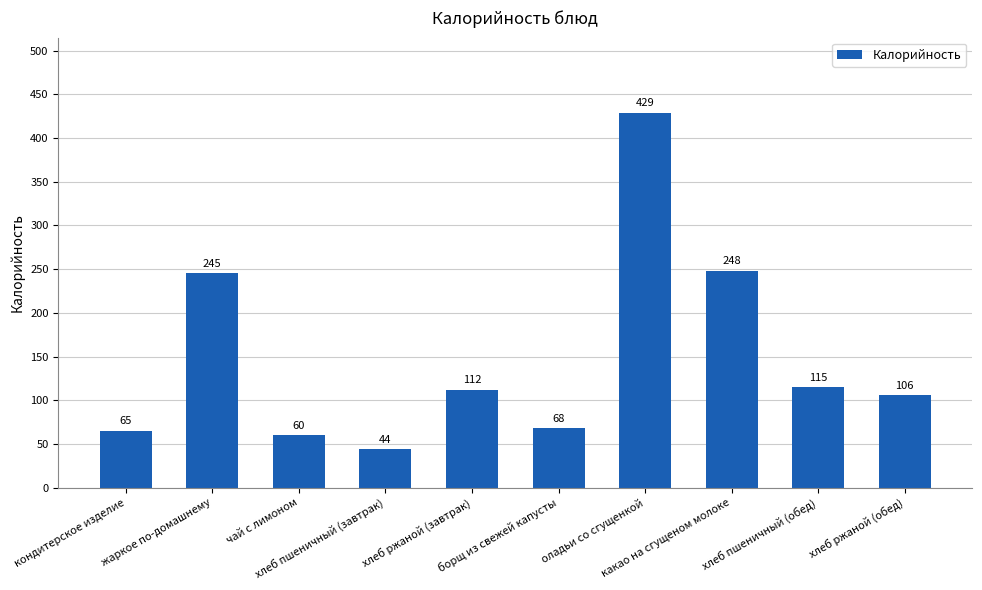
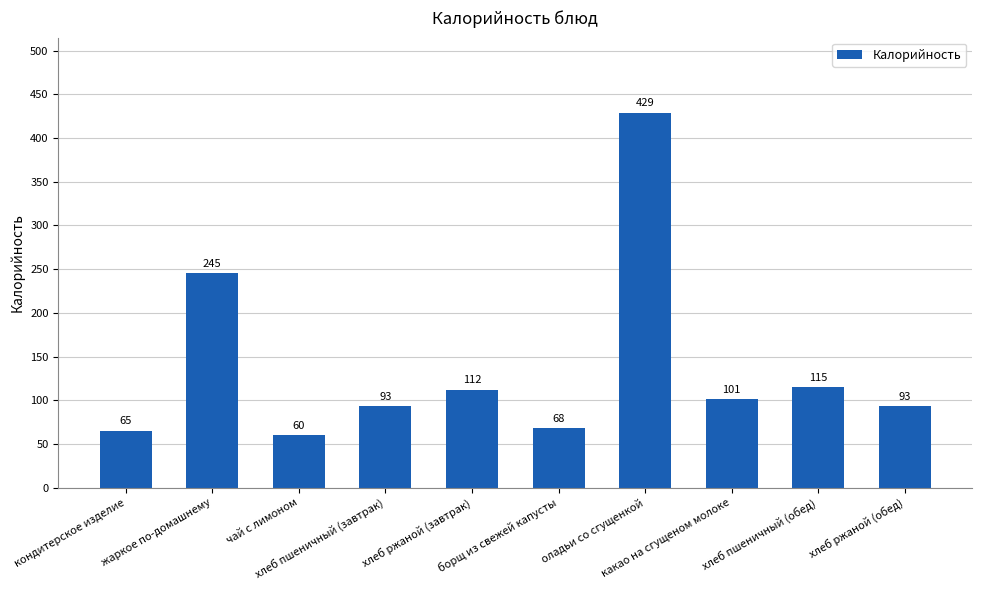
  {
    "кондитерское изделие": 65,
    "жаркое по-домашнему": 245,
    "чай с лимоном": 60,
-   "хлеб пшеничный (завтрак)": 44,
+   "хлеб пшеничный (завтрак)": 93,
    "хлеб ржаной (завтрак)": 112,
    "борщ из свежей капусты": 68,
    "оладьи со сгущенкой": 429,
-   "какао на сгущеном молоке": 248,
+   "какао на сгущеном молоке": 101,
    "хлеб пшеничный (обед)": 115,
-   "хлеб ржаной (обед)": 106
+   "хлеб ржаной (обед)": 93
  }
